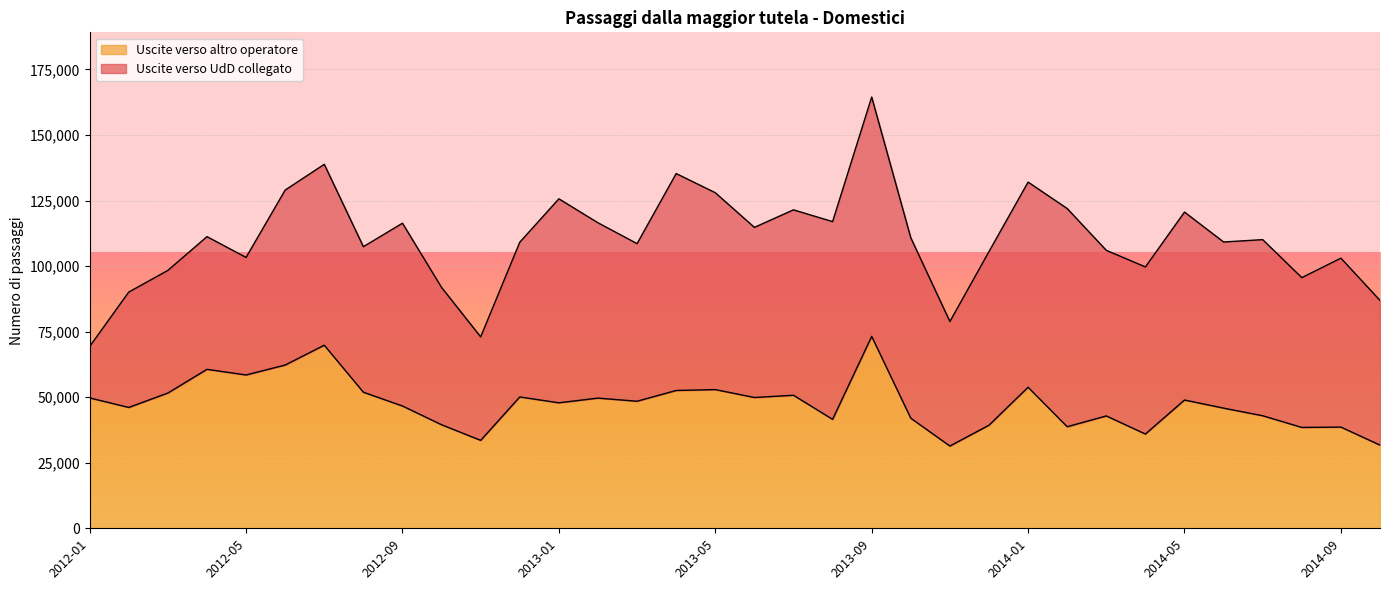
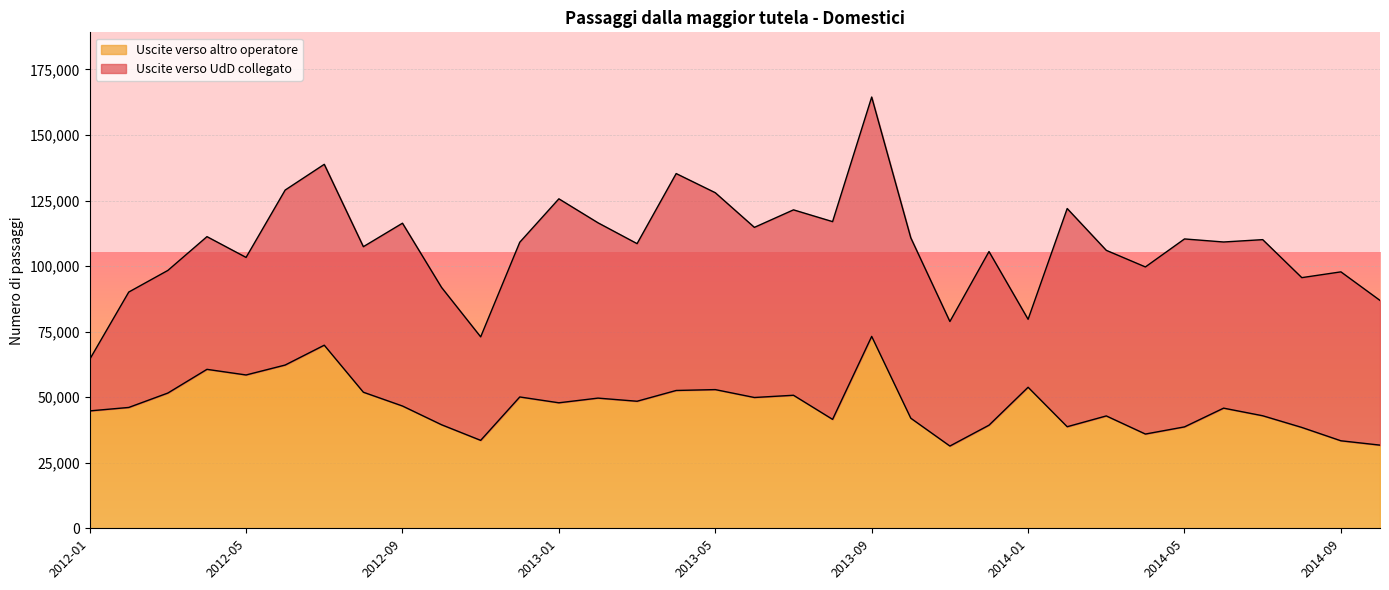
  {
    "Uscite verso altro operatore": {
-     "2012-01": "50,000",
+     "2012-01": "45,000",
      "2012-05": "58,000",
      "2012-09": "47,000",
      "2013-01": "48,000",
      "2013-05": "53,000",
      "2013-09": "73,000",
      "2014-01": "54,000",
-     "2014-05": "49,000",
-     "2014-09": "39,000"
+     "2014-05": "39,000",
+     "2014-09": "33,000"
    },
    "Uscite verso UdD collegato": {
      "2012-01": "20,000",
      "2012-05": "45,000",
      "2012-09": "70,000",
      "2013-01": "78,000",
      "2013-05": "75,000",
      "2013-09": "91,000",
-     "2014-01": "78,000",
+     "2014-01": "26,000",
      "2014-05": "72,000",
      "2014-09": "64,000"
    }
  }
